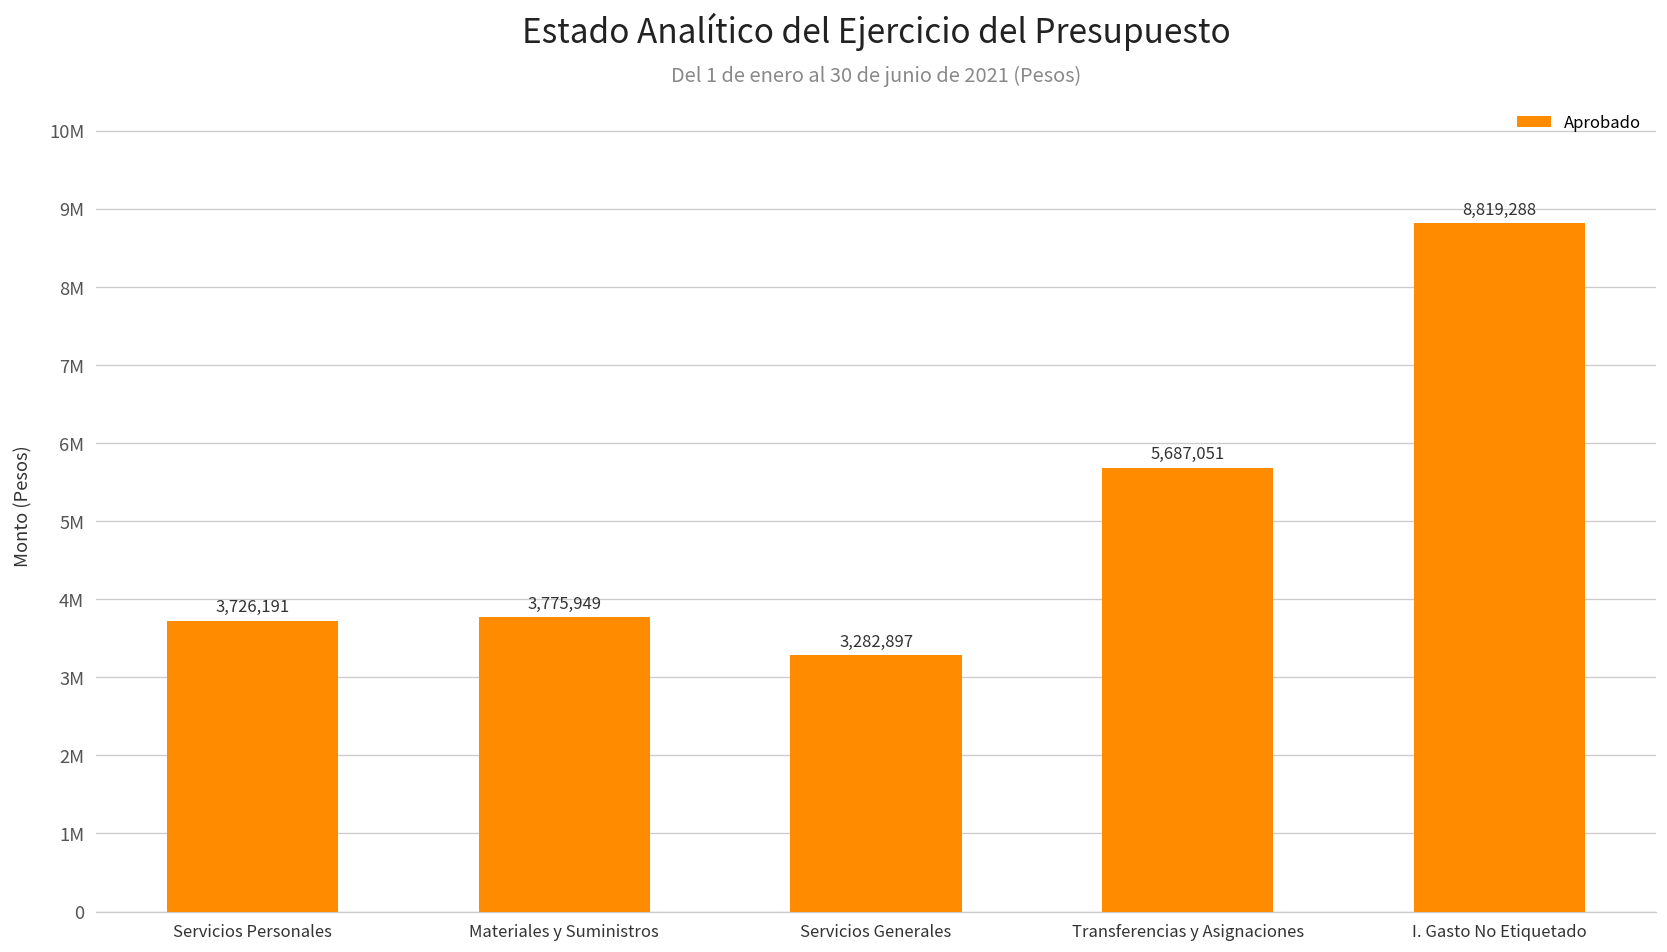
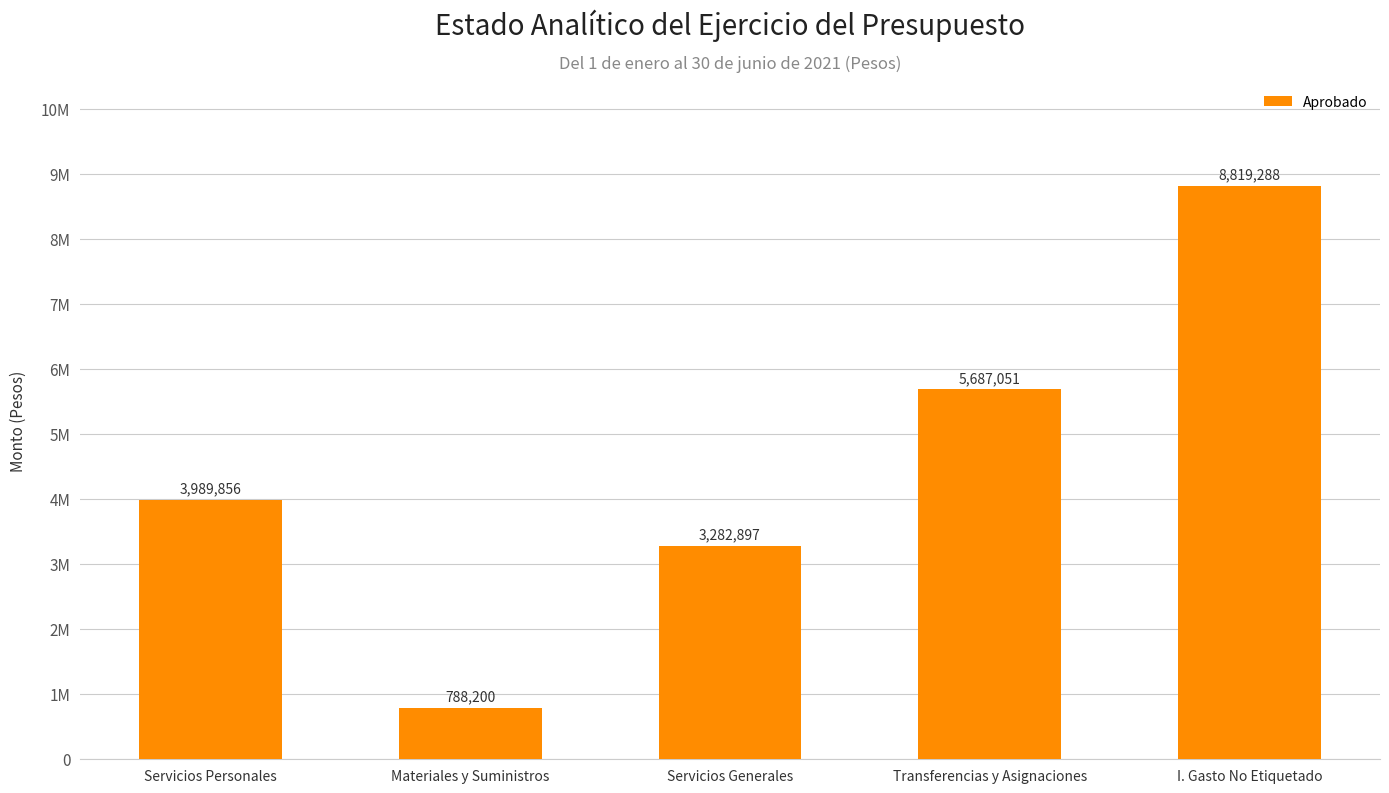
  {
-   "Servicios Personales": "3,726,191",
-   "Materiales y Suministros": "3,775,949",
+   "Servicios Personales": "3,989,856",
+   "Materiales y Suministros": "788,200",
    "Servicios Generales": "3,282,897",
    "Transferencias y Asignaciones": "5,687,051",
    "I. Gasto No Etiquetado": "8,819,288"
  }
